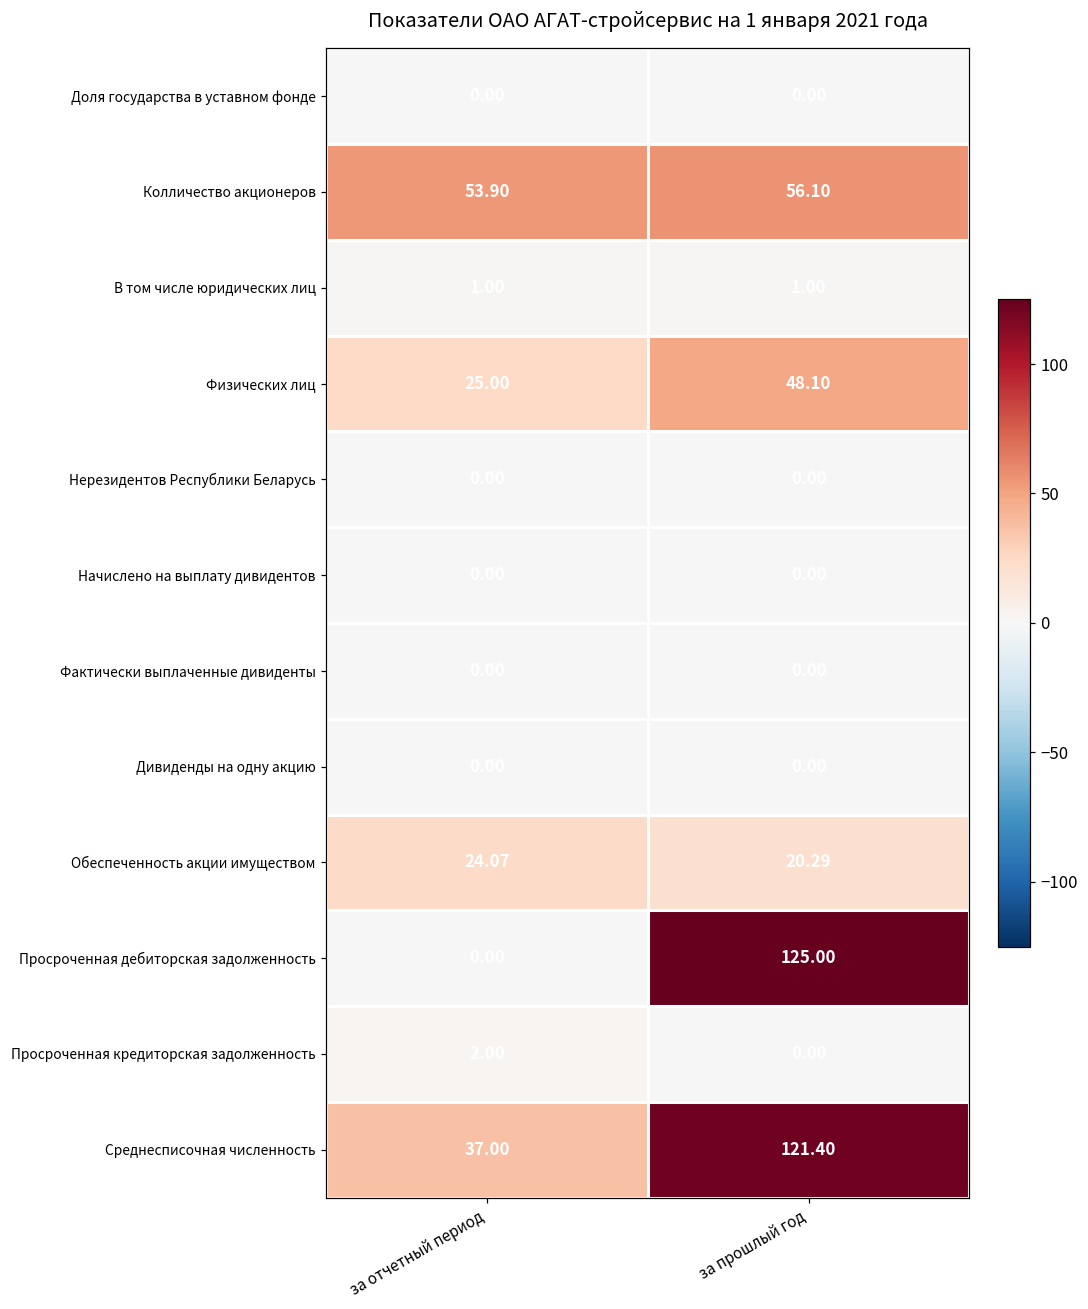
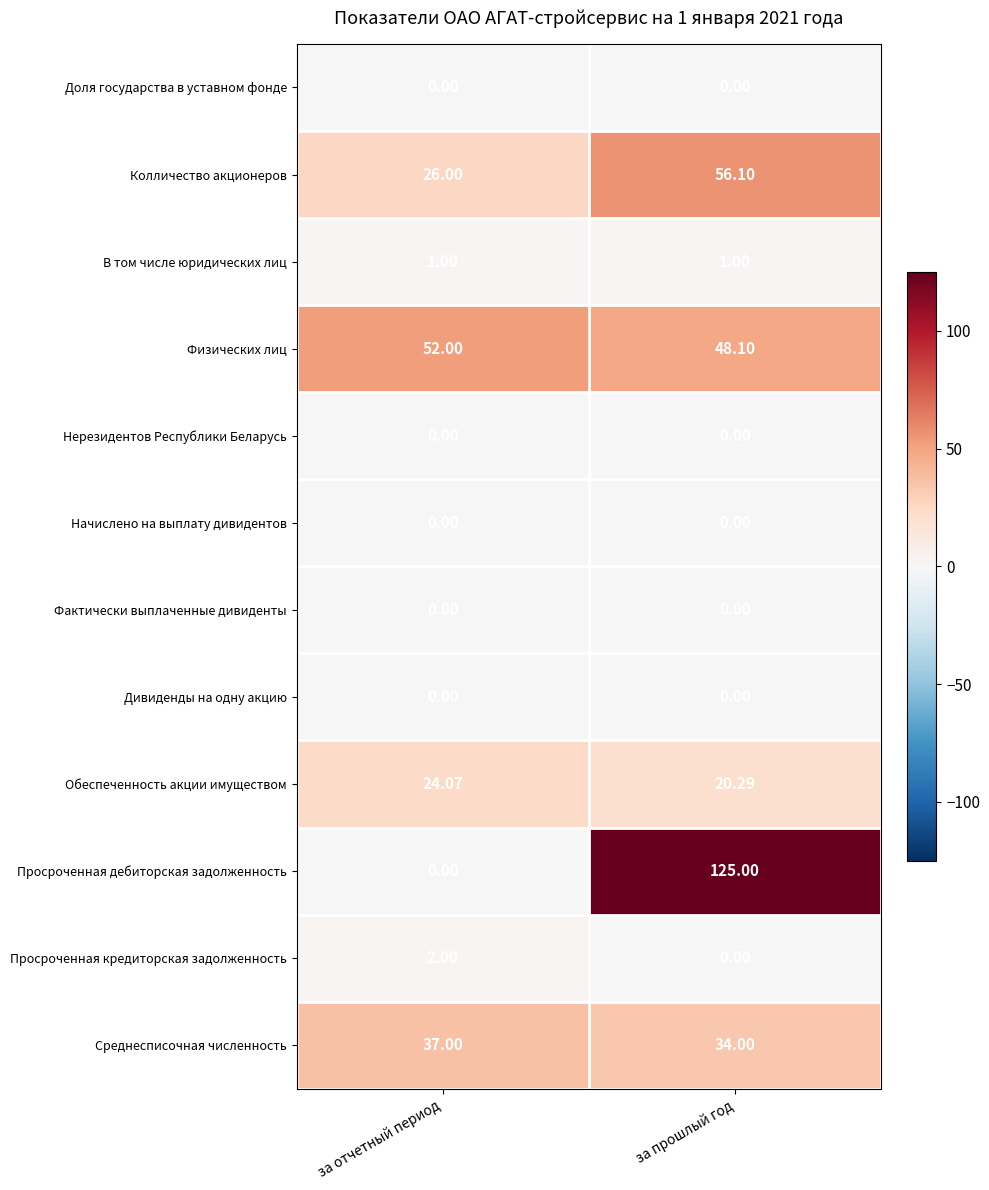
  {
    "Колличество акционеров": {
-     "за отчетный период": 53.90,
+     "за отчетный период": 26.00,
      "за прошлый год": 56.10
    },
    "Физических лиц": {
-     "за отчетный период": 25.00,
+     "за отчетный период": 52.00,
      "за прошлый год": 48.10
    },
    "Обеспеченность акции имуществом": {
      "за отчетный период": 24.07
    },
    "Просроченная дебиторская задолженность": {
      "за прошлый год": 125.00
    },
    "Среднесписочная численность": {
      "за отчетный период": 37.00,
-     "за прошлый год": 121.40
+     "за прошлый год": 34.00
    }
  }
